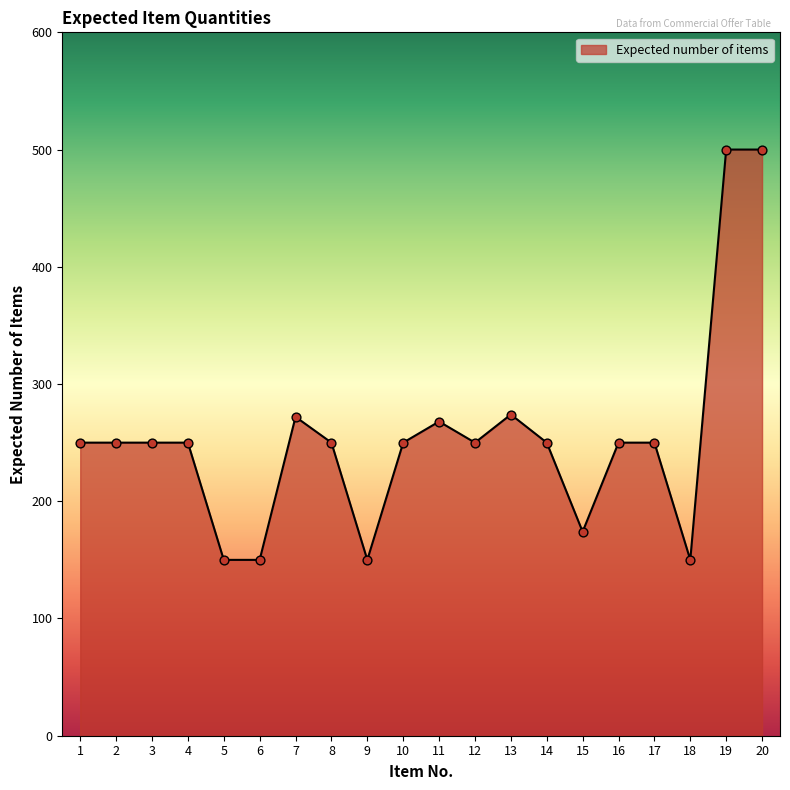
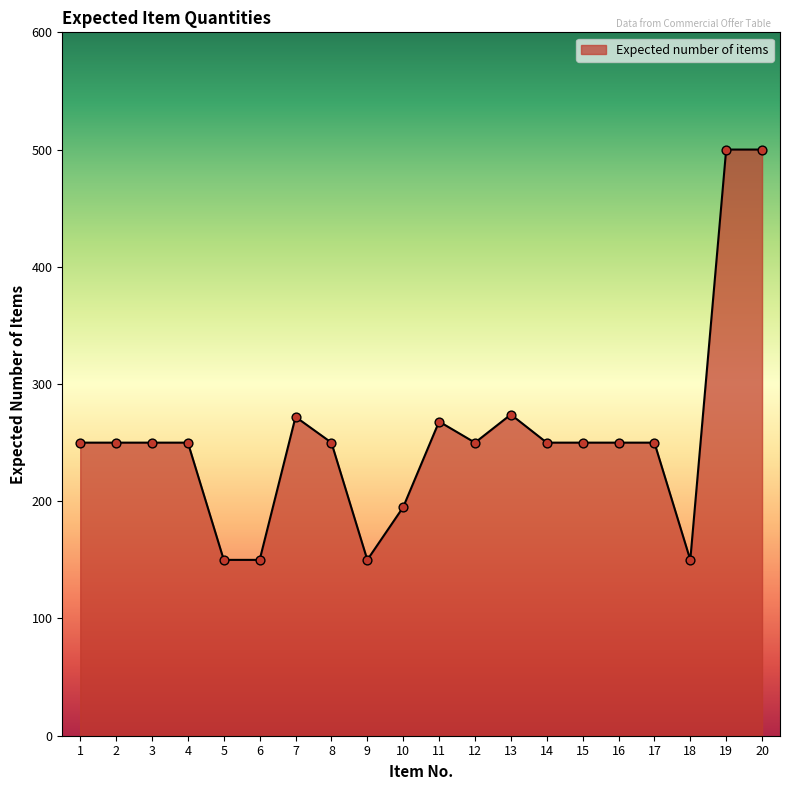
  {
    "1": 250,
    "2": 250,
    "3": 250,
    "4": 250,
    "5": 150,
    "6": 150,
    "7": 272,
    "8": 250,
    "9": 150,
-   "10": 250,
+   "10": 195,
    "11": 268,
    "12": 250,
    "13": 274,
    "14": 250,
-   "15": 174,
+   "15": 250,
    "16": 250,
    "17": 250,
    "18": 150,
    "19": 500,
    "20": 500
  }
